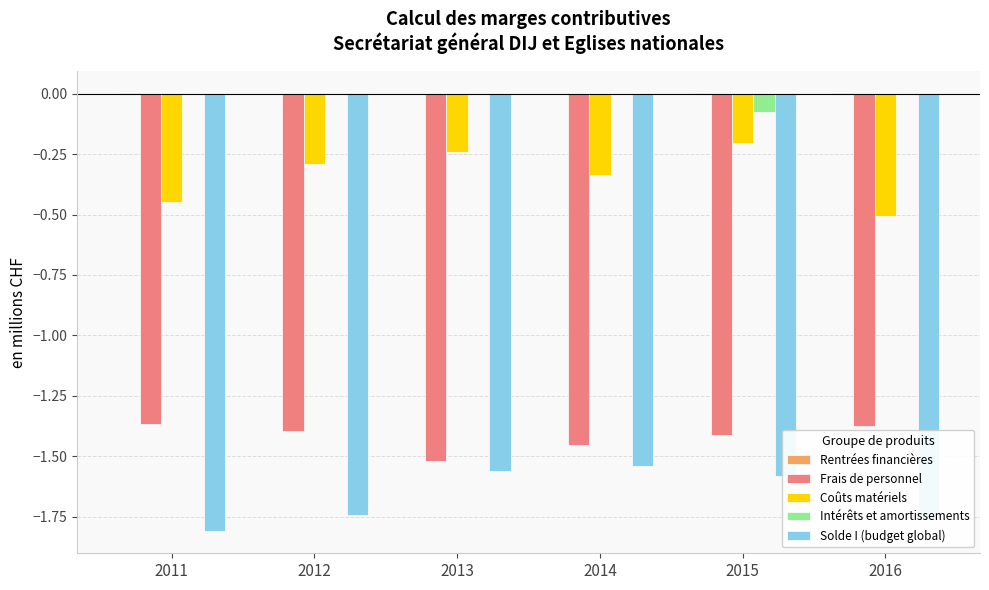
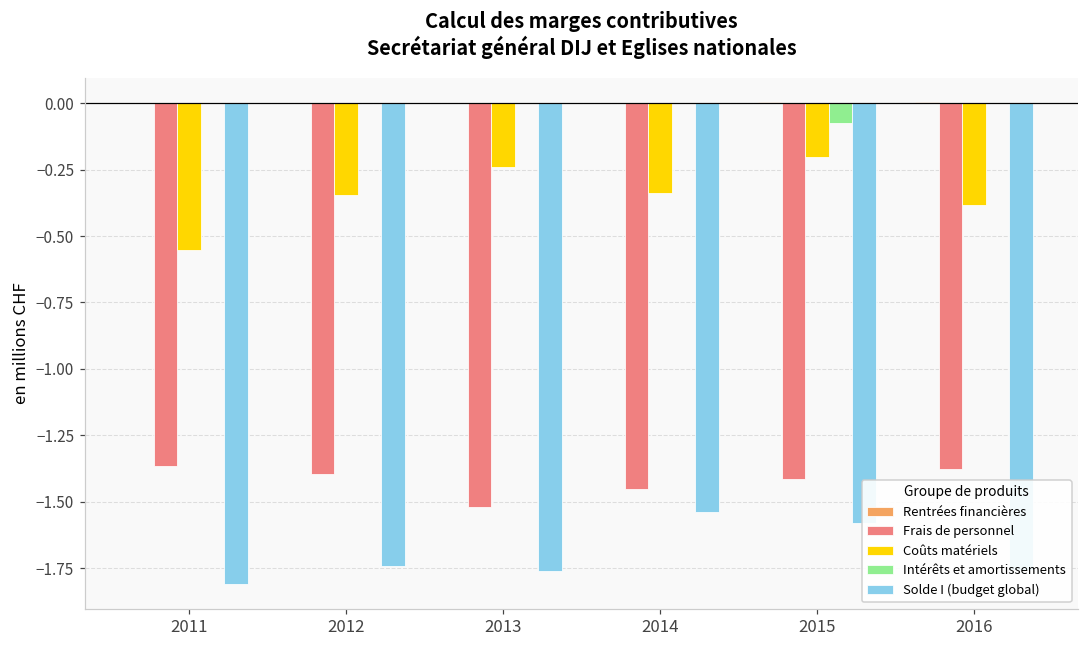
  {
    "Coûts matériels": {
-     "2011": -0.45,
-     "2012": -0.29,
+     "2011": -0.55,
+     "2012": -0.35,
      "2013": -0.24,
      "2014": -0.34,
      "2015": -0.20,
-     "2016": -0.50
+     "2016": -0.38
    },
    "Intérêts et amortissements": {
      "2011": 0.00,
      "2012": 0.00,
      "2013": 0.00,
      "2014": 0.00,
      "2015": -0.07
    },
    "Solde I (budget global)": {
      "2011": -1.81,
      "2012": -1.74,
-     "2013": -1.56,
+     "2013": -1.76,
      "2014": -1.54
    }
  }
